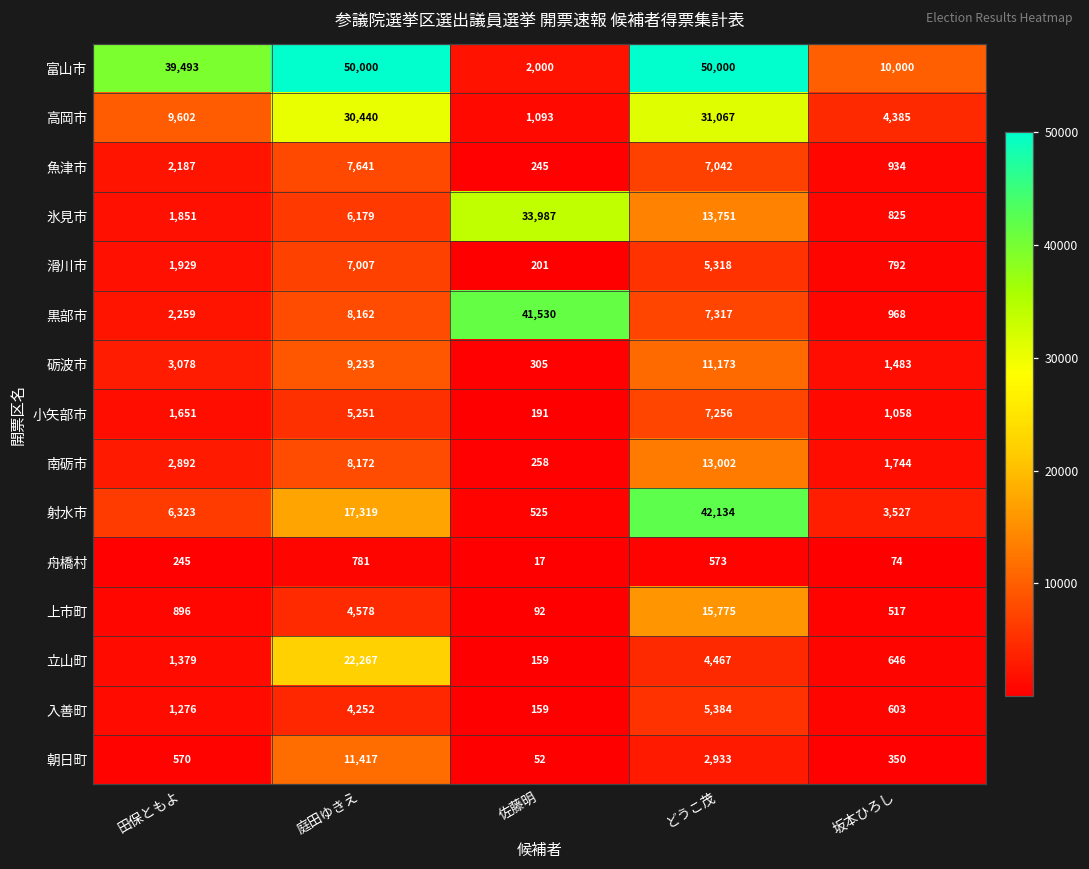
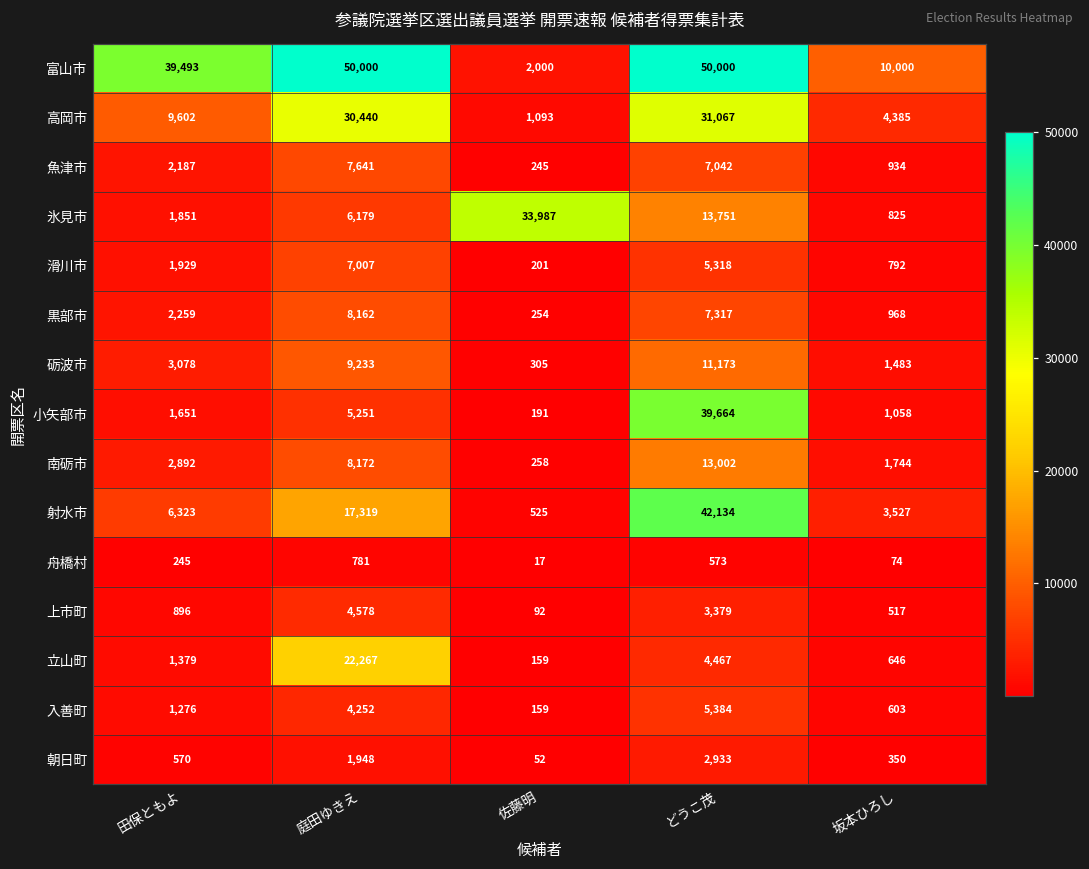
  {
    "富山市": {
      "田保ともよ": "39,493",
      "庭田ゆきえ": "50,000",
      "佐藤明": "2,000",
      "どうこ茂": "50,000",
      "坂本ひろし": "10,000"
    },
    "高岡市": {
      "田保ともよ": "9,602",
      "庭田ゆきえ": "30,440",
      "佐藤明": "1,093",
      "どうこ茂": "31,067",
      "坂本ひろし": "4,385"
    },
    "魚津市": {
      "田保ともよ": "2,187",
      "庭田ゆきえ": "7,641",
      "佐藤明": "245",
      "どうこ茂": "7,042",
      "坂本ひろし": "934"
    },
    "氷見市": {
      "田保ともよ": "1,851",
      "庭田ゆきえ": "6,179",
      "佐藤明": "33,987",
      "どうこ茂": "13,751",
      "坂本ひろし": "825"
    },
    "滑川市": {
      "田保ともよ": "1,929",
      "庭田ゆきえ": "7,007",
      "佐藤明": "201",
      "どうこ茂": "5,318",
      "坂本ひろし": "792"
    },
    "黒部市": {
      "田保ともよ": "2,259",
      "庭田ゆきえ": "8,162",
-     "佐藤明": "41,530",
+     "佐藤明": "254",
      "どうこ茂": "7,317",
      "坂本ひろし": "968"
    },
    "砺波市": {
      "田保ともよ": "3,078",
      "庭田ゆきえ": "9,233",
      "佐藤明": "305",
      "どうこ茂": "11,173",
      "坂本ひろし": "1,483"
    },
    "小矢部市": {
      "田保ともよ": "1,651",
      "庭田ゆきえ": "5,251",
      "佐藤明": "191",
-     "どうこ茂": "7,256",
+     "どうこ茂": "39,664",
      "坂本ひろし": "1,058"
    },
    "南砺市": {
      "田保ともよ": "2,892",
      "庭田ゆきえ": "8,172",
      "佐藤明": "258",
      "どうこ茂": "13,002",
      "坂本ひろし": "1,744"
    },
    "射水市": {
      "田保ともよ": "6,323",
      "庭田ゆきえ": "17,319",
      "佐藤明": "525",
      "どうこ茂": "42,134",
      "坂本ひろし": "3,527"
    },
    "舟橋村": {
      "田保ともよ": "245",
      "庭田ゆきえ": "781",
      "佐藤明": "17",
      "どうこ茂": "573",
      "坂本ひろし": "74"
    },
    "上市町": {
      "田保ともよ": "896",
      "庭田ゆきえ": "4,578",
      "佐藤明": "92",
-     "どうこ茂": "15,775",
+     "どうこ茂": "3,379",
      "坂本ひろし": "517"
    },
    "立山町": {
      "田保ともよ": "1,379",
      "庭田ゆきえ": "22,267",
      "佐藤明": "159",
      "どうこ茂": "4,467",
      "坂本ひろし": "646"
    },
    "入善町": {
      "田保ともよ": "1,276",
      "庭田ゆきえ": "4,252",
      "佐藤明": "159",
      "どうこ茂": "5,384",
      "坂本ひろし": "603"
    },
    "朝日町": {
      "田保ともよ": "570",
-     "庭田ゆきえ": "11,417",
+     "庭田ゆきえ": "1,948",
      "佐藤明": "52",
      "どうこ茂": "2,933",
      "坂本ひろし": "350"
    }
  }
